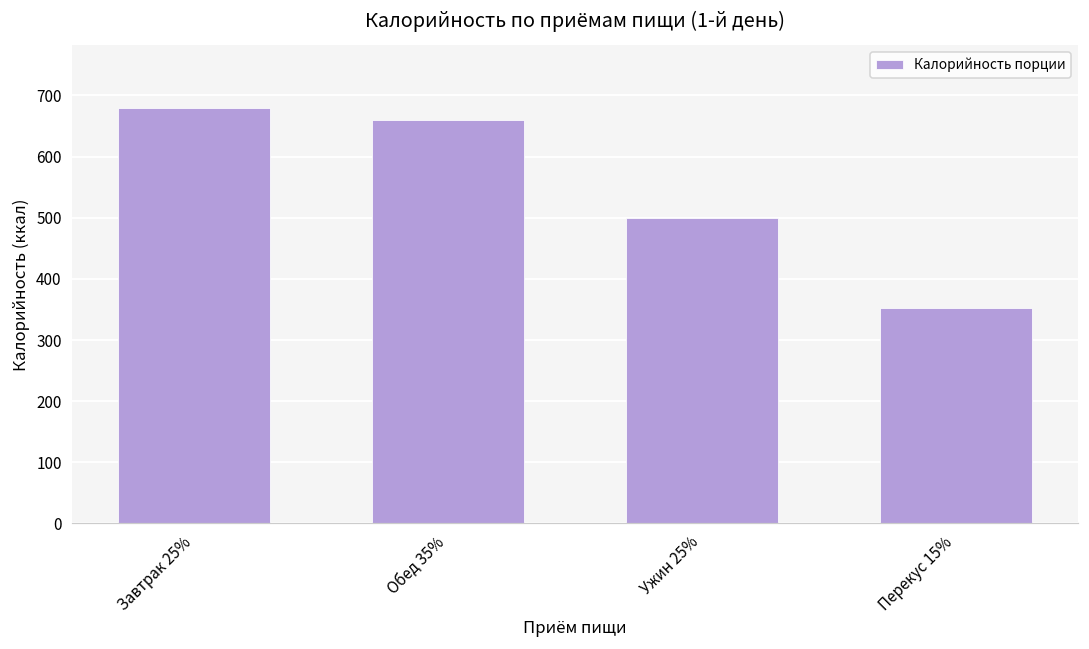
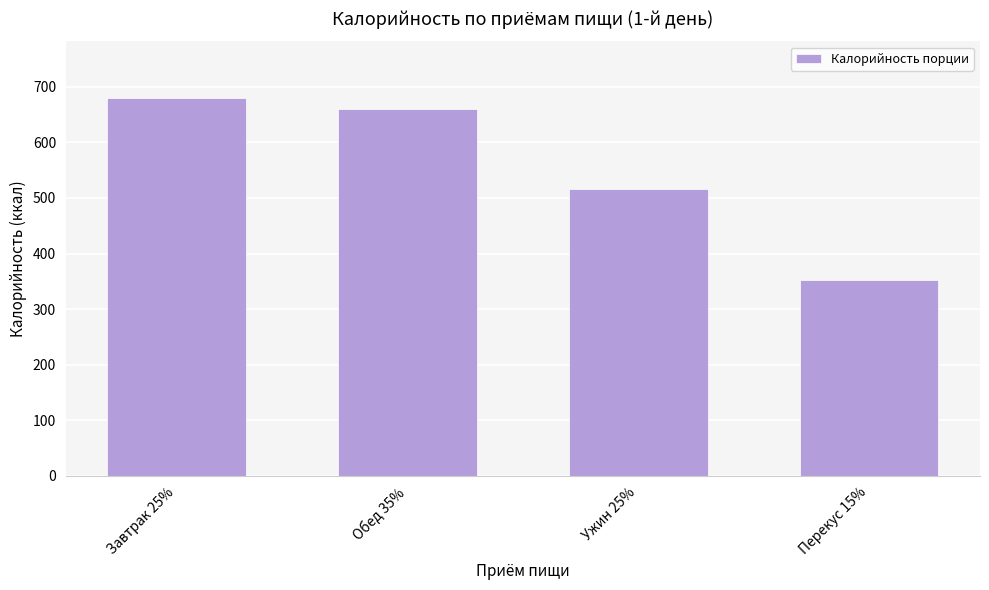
  {
    "Завтрак 25%": 680,
    "Обед 35%": 660,
-   "Ужин 25%": 500,
+   "Ужин 25%": 520,
    "Перекус 15%": 350
  }
